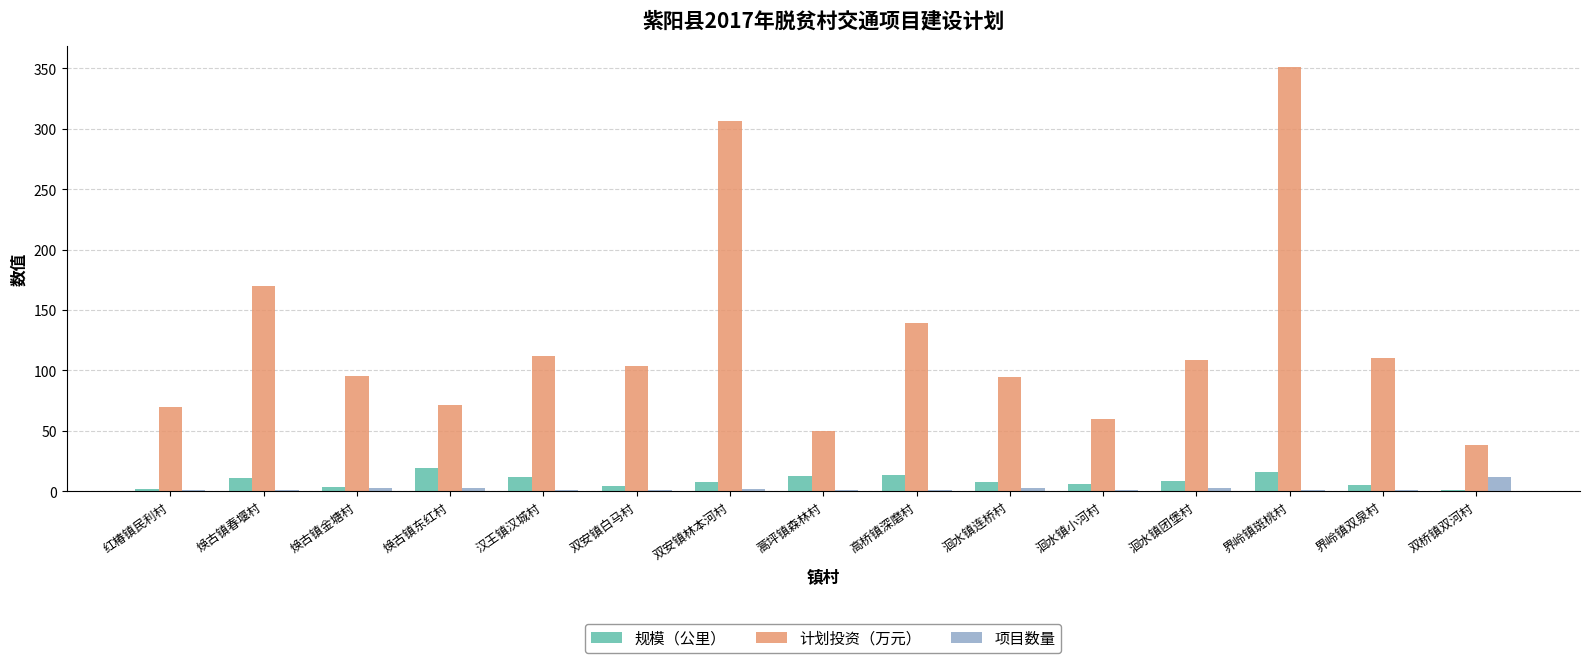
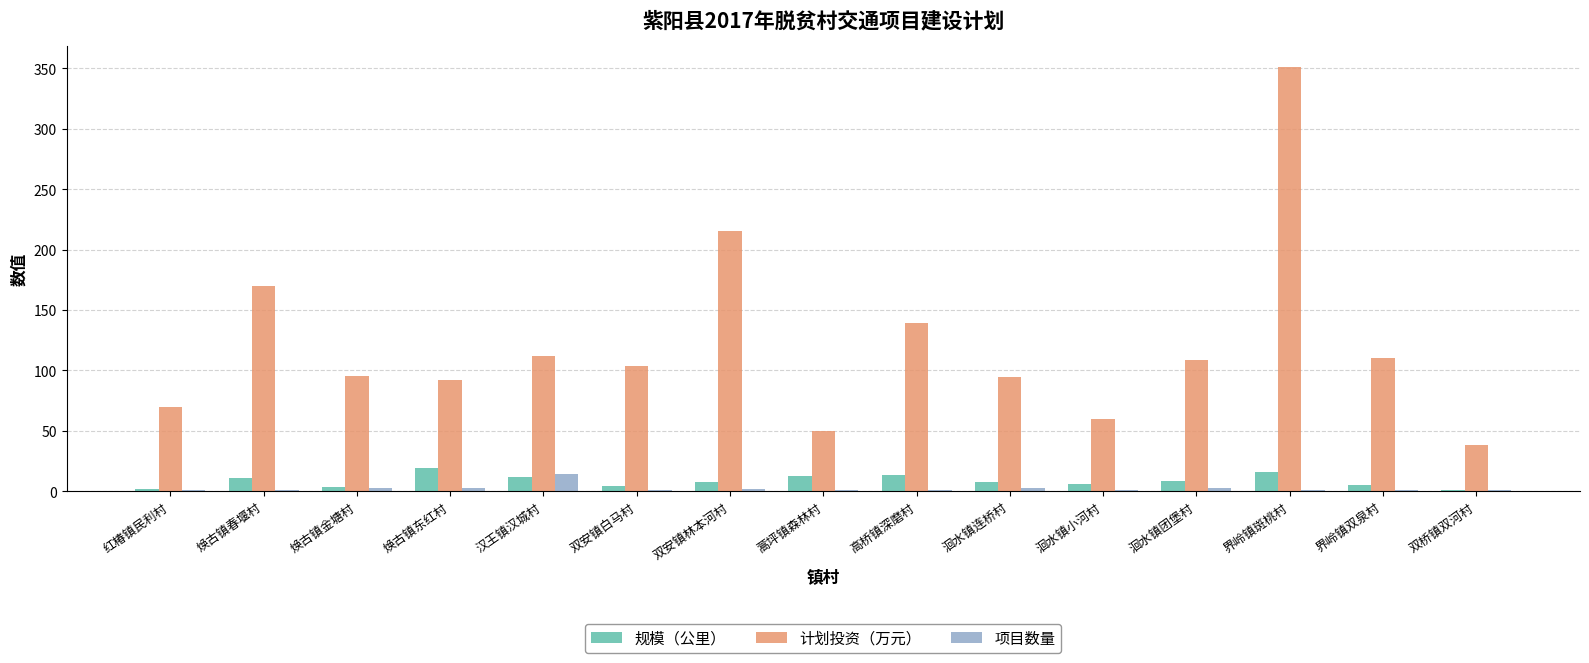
  {
    "规模（公里）": {
      "焕古镇春堰村": 11,
      "焕古镇金塘村": 3,
      "焕古镇东红村": 19,
      "汉王镇汉城村": 12,
      "双安镇白马村": 5,
      "双安镇林本河村": 8,
      "蒿坪镇森林村": 13,
      "高桥镇深磨村": 13,
      "洄水镇连桥村": 7,
      "洄水镇小河村": 6,
      "洄水镇团堡村": 8,
      "界岭镇斑桃村": 16,
      "界岭镇双泉村": 6
    },
    "计划投资（万元）": {
      "红椿镇民利村": 69,
      "焕古镇春堰村": 170,
      "焕古镇金塘村": 96,
-     "焕古镇东红村": 72,
+     "焕古镇东红村": 92,
      "汉王镇汉城村": 112,
      "双安镇白马村": 104,
-     "双安镇林本河村": 306,
+     "双安镇林本河村": 215,
      "蒿坪镇森林村": 50,
      "高桥镇深磨村": 140,
      "洄水镇连桥村": 95,
      "洄水镇小河村": 60,
      "洄水镇团堡村": 109,
      "界岭镇斑桃村": 351,
      "界岭镇双泉村": 110,
      "双桥镇双河村": 38
    },
    "项目数量": {
      "焕古镇金塘村": 3,
      "焕古镇东红村": 3,
-     "汉王镇汉城村": 1,
+     "汉王镇汉城村": 14,
      "洄水镇连桥村": 3,
      "洄水镇团堡村": 3,
-     "双桥镇双河村": 12
+     "双桥镇双河村": 1
    }
  }
